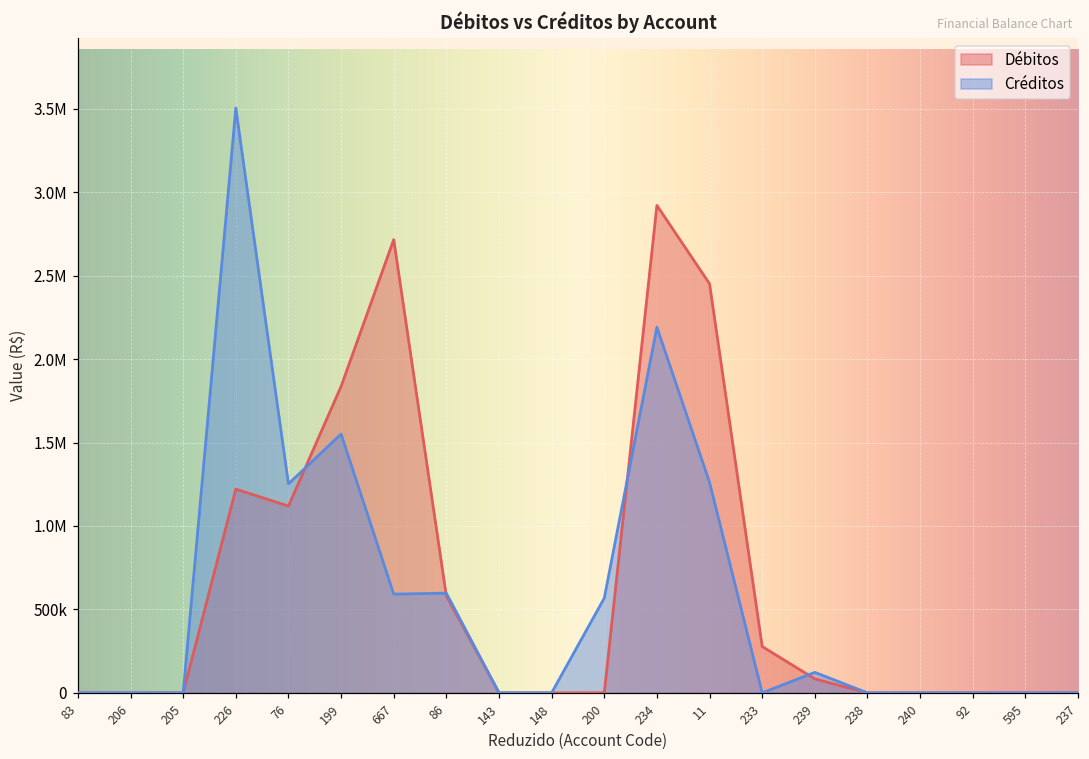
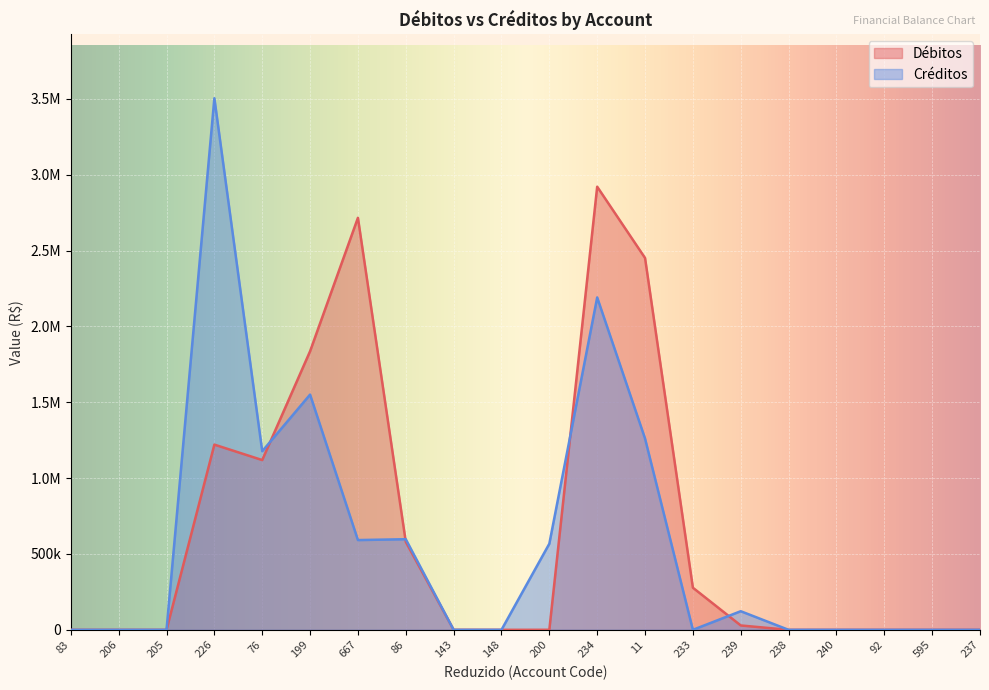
  {
    "Débitos": {
      "226": 1220000,
      "76": 1120000,
      "199": 1840000,
      "667": 2720000,
      "86": 580000,
      "200": 0,
      "234": 2920000,
      "11": 2450000,
      "233": 280000,
-     "239": 80000
+     "239": 30000
    },
    "Créditos": {
      "226": 3500000,
-     "76": 1250000,
+     "76": 1180000,
      "199": 1550000,
      "667": 590000,
      "86": 600000,
      "200": 570000,
      "234": 2190000,
      "11": 1260000,
      "233": 0,
      "239": 120000
    }
  }
